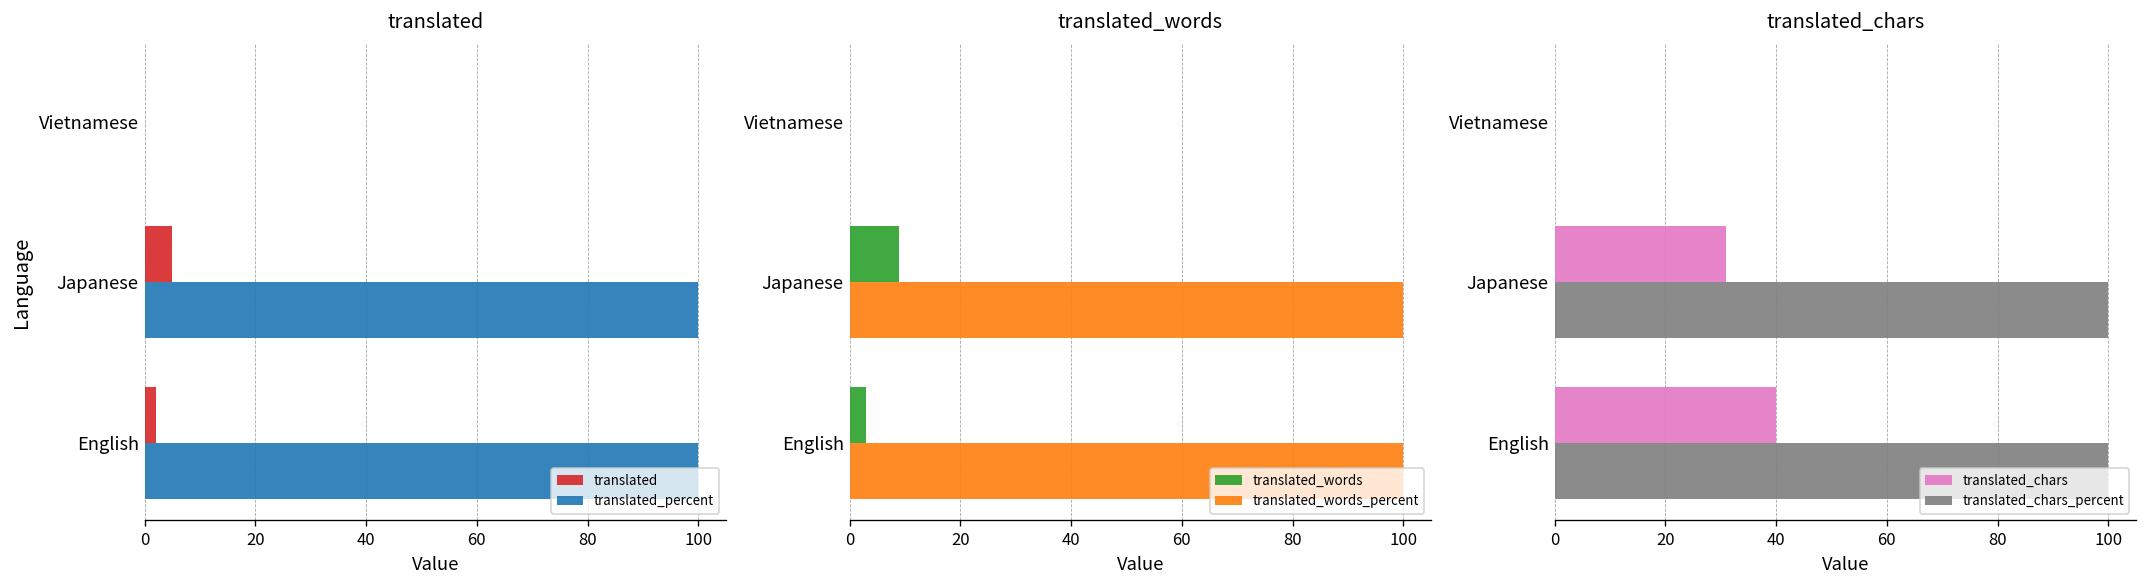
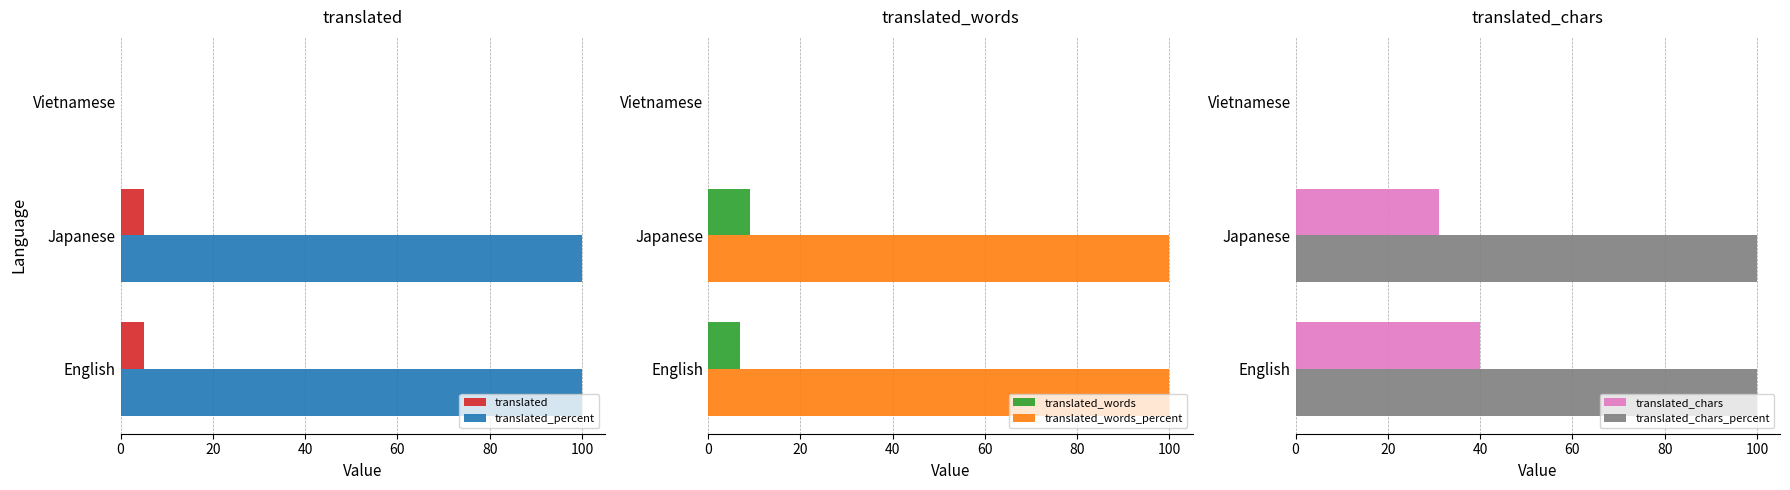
  {
    "translated": {
      "translated": {
        "Vietnamese": 0,
        "Japanese": 5,
-       "English": 2
+       "English": 5
      },
      "translated_percent": {
        "Vietnamese": 0,
        "Japanese": 100,
        "English": 100
      }
    },
    "translated_words": {
      "translated_words": {
        "Vietnamese": 0,
        "Japanese": 9,
-       "English": 3
+       "English": 7
      },
      "translated_words_percent": {
        "Vietnamese": 0,
        "Japanese": 100,
        "English": 100
      }
    },
    "translated_chars": {
      "translated_chars": {
        "Vietnamese": 0,
        "Japanese": 31,
        "English": 40
      },
      "translated_chars_percent": {
        "Vietnamese": 0,
        "Japanese": 100,
        "English": 100
      }
    }
  }
